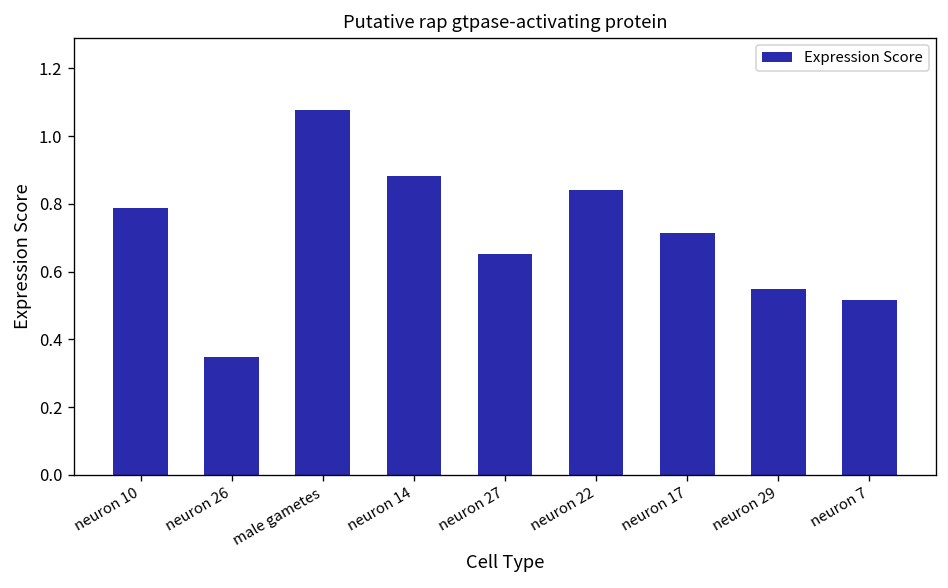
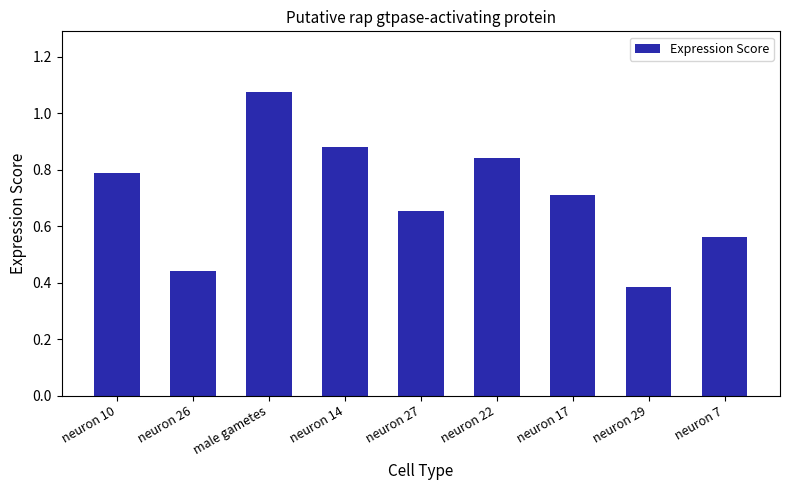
  {
    "neuron 10": 0.79,
-   "neuron 26": 0.35,
+   "neuron 26": 0.44,
    "male gametes": 1.08,
    "neuron 14": 0.88,
    "neuron 27": 0.65,
    "neuron 22": 0.84,
    "neuron 17": 0.71,
-   "neuron 29": 0.55,
-   "neuron 7": 0.51
+   "neuron 29": 0.39,
+   "neuron 7": 0.56
  }
